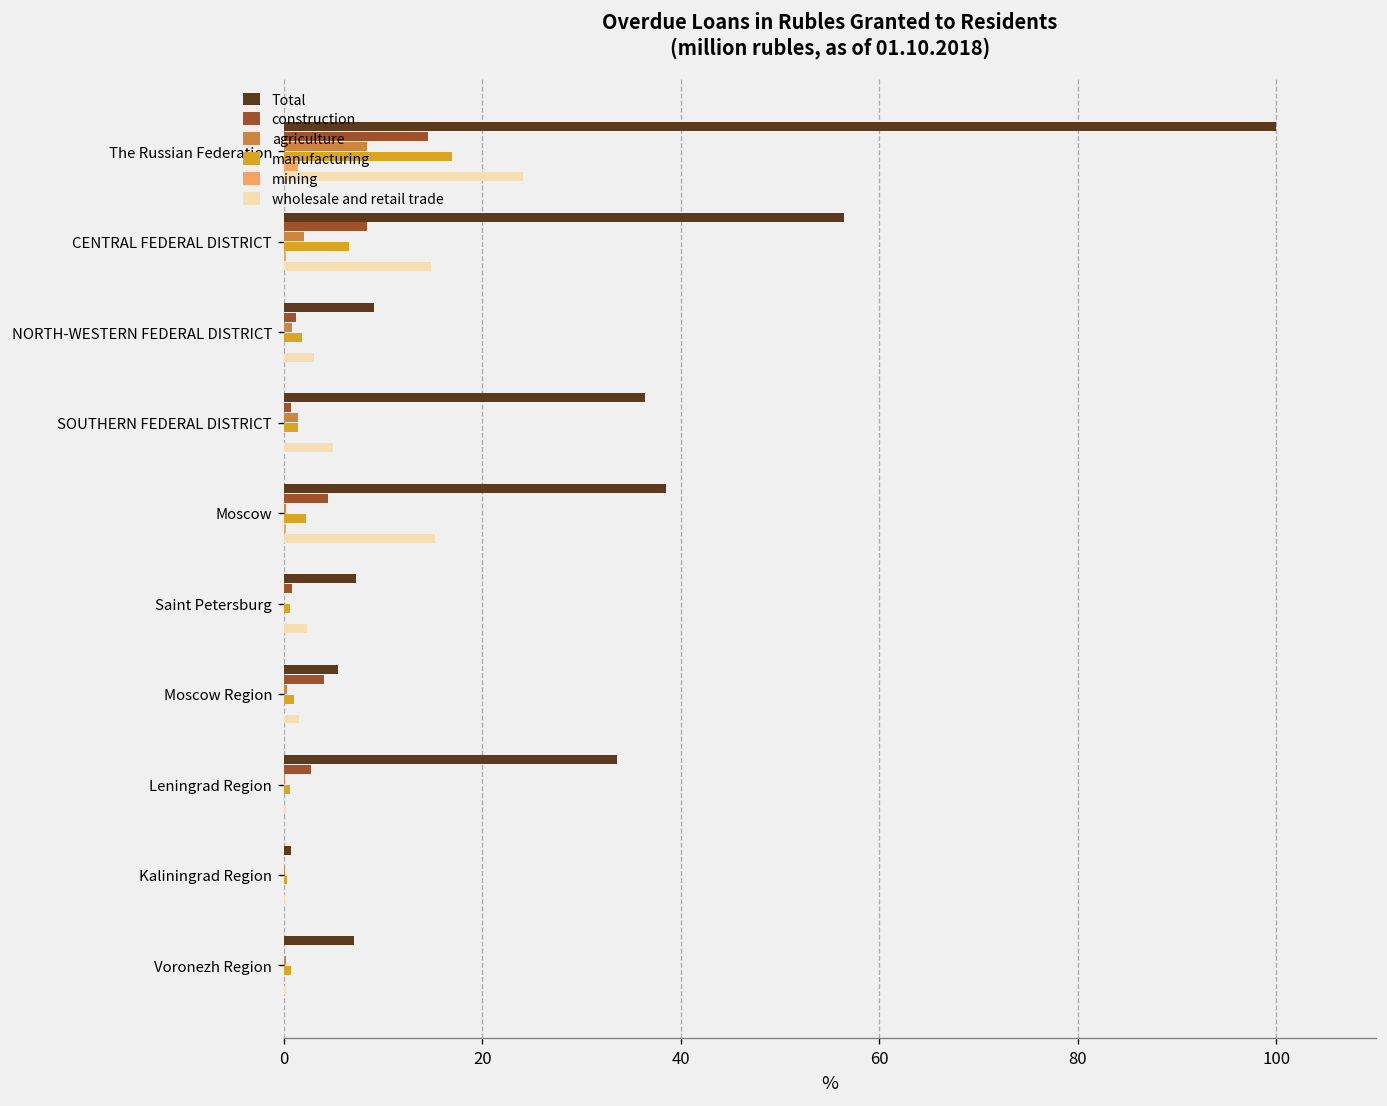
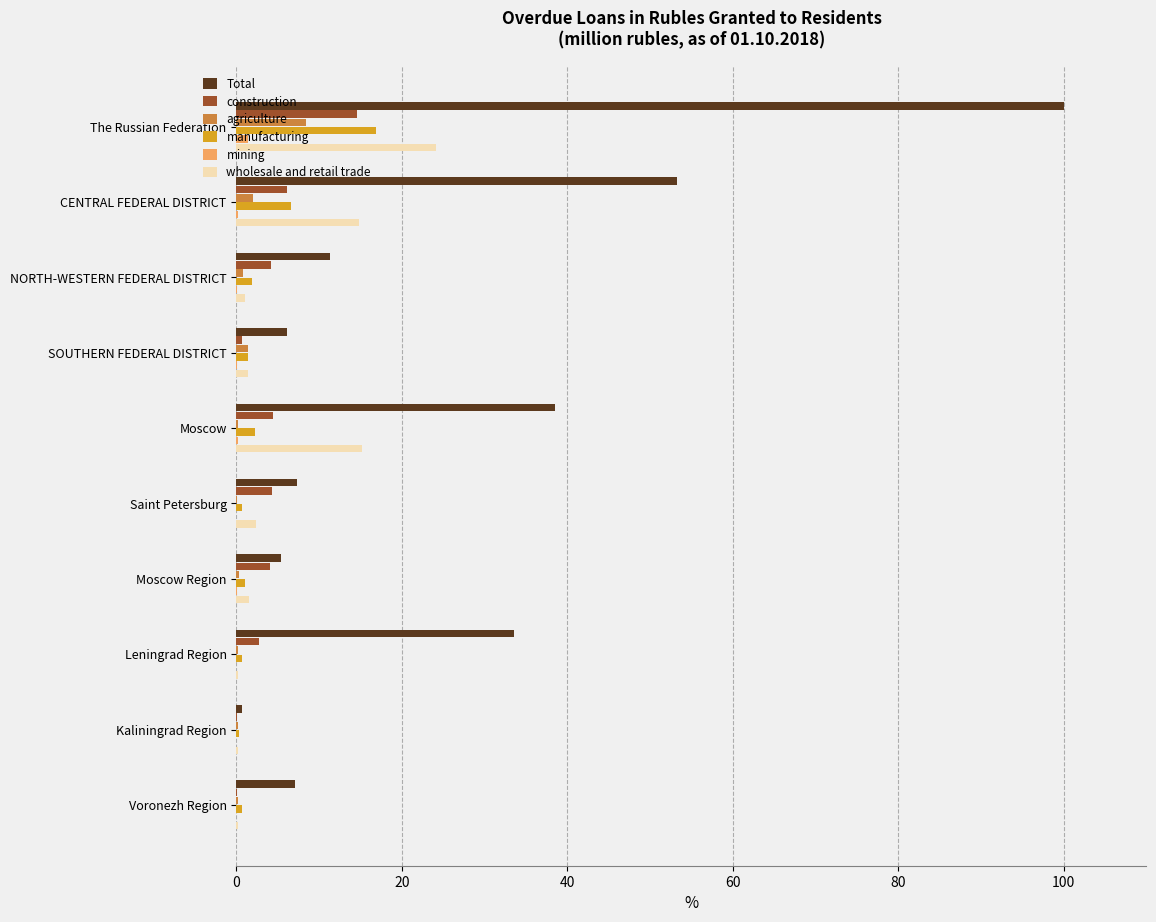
  {
    "Total": {
      "The Russian Federation": 100,
-     "CENTRAL FEDERAL DISTRICT": 56,
-     "NORTH-WESTERN FEDERAL DISTRICT": 9,
-     "SOUTHERN FEDERAL DISTRICT": 36,
+     "CENTRAL FEDERAL DISTRICT": 53,
+     "NORTH-WESTERN FEDERAL DISTRICT": 11,
+     "SOUTHERN FEDERAL DISTRICT": 6,
      "Moscow": 39,
      "Saint Petersburg": 7,
      "Moscow Region": 5,
      "Leningrad Region": 34,
      "Kaliningrad Region": 1,
      "Voronezh Region": 7
    },
    "construction": {
      "The Russian Federation": 15,
-     "CENTRAL FEDERAL DISTRICT": 8,
-     "NORTH-WESTERN FEDERAL DISTRICT": 1,
+     "CENTRAL FEDERAL DISTRICT": 6,
+     "NORTH-WESTERN FEDERAL DISTRICT": 4,
      "SOUTHERN FEDERAL DISTRICT": 1,
      "Moscow": 4,
-     "Saint Petersburg": 1,
+     "Saint Petersburg": 4,
      "Moscow Region": 4,
      "Leningrad Region": 3
    },
    "wholesale and retail trade": {
      "The Russian Federation": 24,
      "CENTRAL FEDERAL DISTRICT": 15,
-     "NORTH-WESTERN FEDERAL DISTRICT": 3,
-     "SOUTHERN FEDERAL DISTRICT": 5,
+     "NORTH-WESTERN FEDERAL DISTRICT": 1,
+     "SOUTHERN FEDERAL DISTRICT": 1,
      "Moscow": 15,
      "Saint Petersburg": 2,
      "Moscow Region": 1
    }
  }
